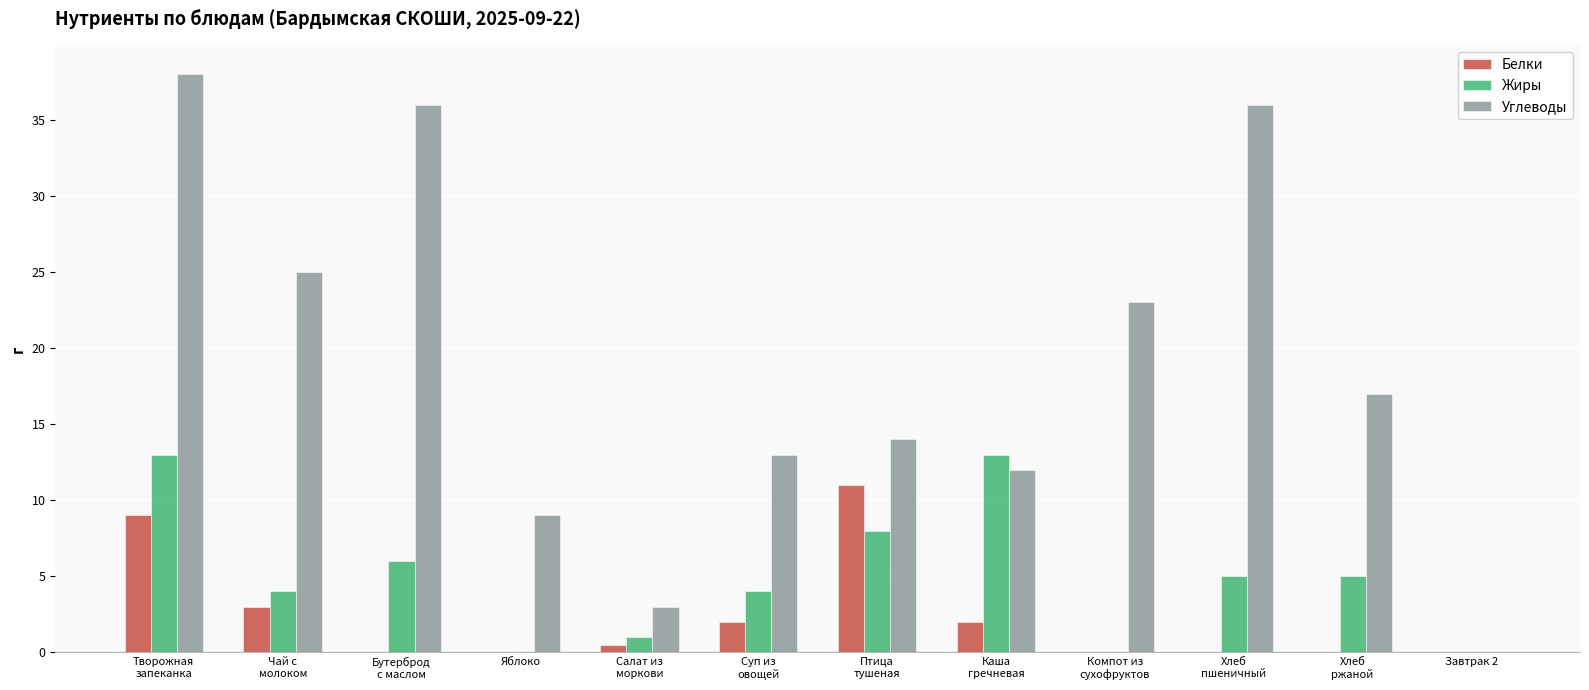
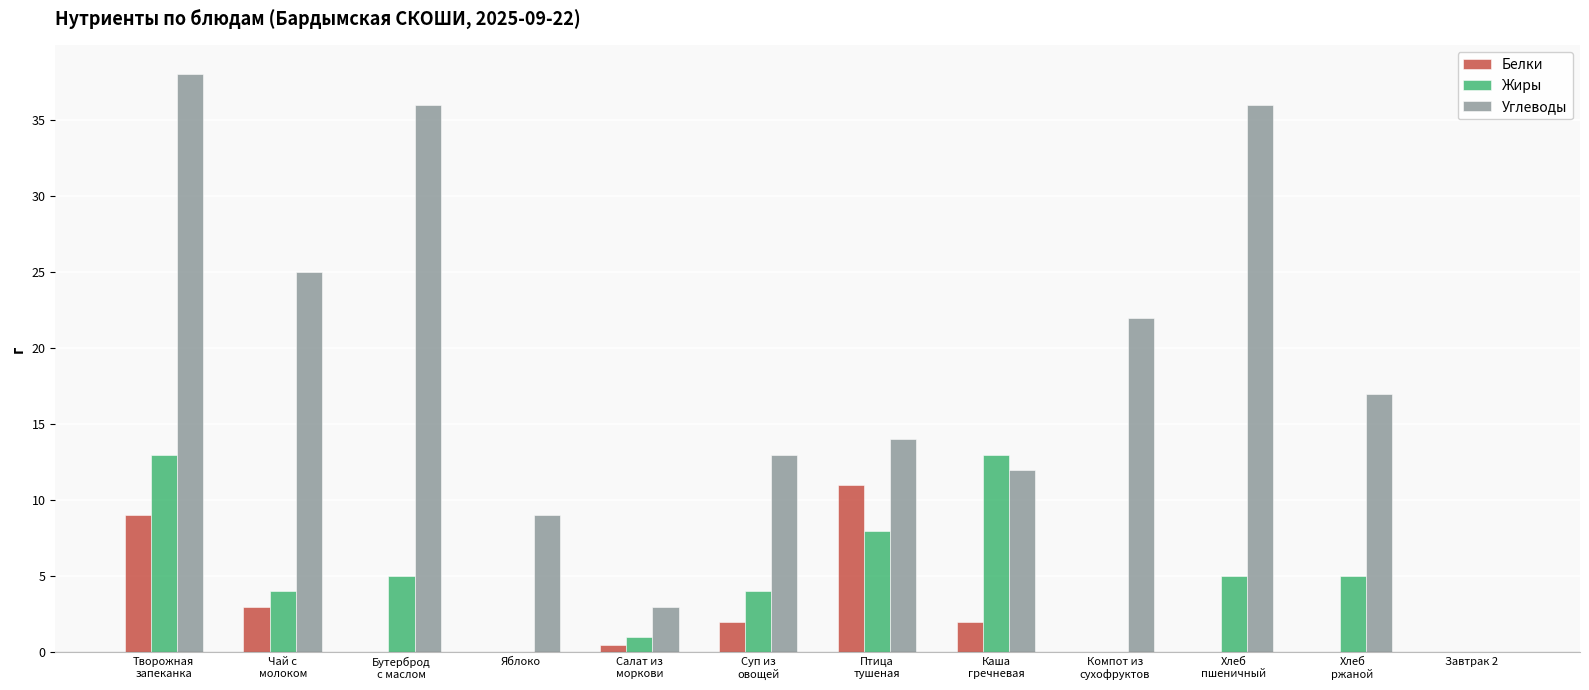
  {
    "Белки": {
      "Творожная запеканка": 9,
      "Чай с молоком": 3,
      "Бутерброд с маслом": 0,
      "Яблоко": 0,
      "Салат из моркови": 0.5,
      "Суп из овощей": 2,
      "Птица тушеная": 11,
      "Каша гречневая": 2,
      "Компот из сухофруктов": 0,
      "Хлеб пшеничный": 0,
      "Хлеб ржаной": 0,
      "Завтрак 2": 0
    },
    "Жиры": {
      "Творожная запеканка": 13,
      "Чай с молоком": 4,
-     "Бутерброд с маслом": 6,
+     "Бутерброд с маслом": 5,
      "Яблоко": 0,
      "Салат из моркови": 1,
      "Суп из овощей": 4,
      "Птица тушеная": 8,
      "Каша гречневая": 13,
      "Компот из сухофруктов": 0,
      "Хлеб пшеничный": 5,
      "Хлеб ржаной": 5,
      "Завтрак 2": 0
    },
    "Углеводы": {
      "Творожная запеканка": 38,
      "Чай с молоком": 25,
      "Бутерброд с маслом": 36,
      "Яблоко": 9,
      "Салат из моркови": 3,
      "Суп из овощей": 13,
      "Птица тушеная": 14,
      "Каша гречневая": 12,
-     "Компот из сухофруктов": 23,
+     "Компот из сухофруктов": 22,
      "Хлеб пшеничный": 36,
      "Хлеб ржаной": 17,
      "Завтрак 2": 0
    }
  }
